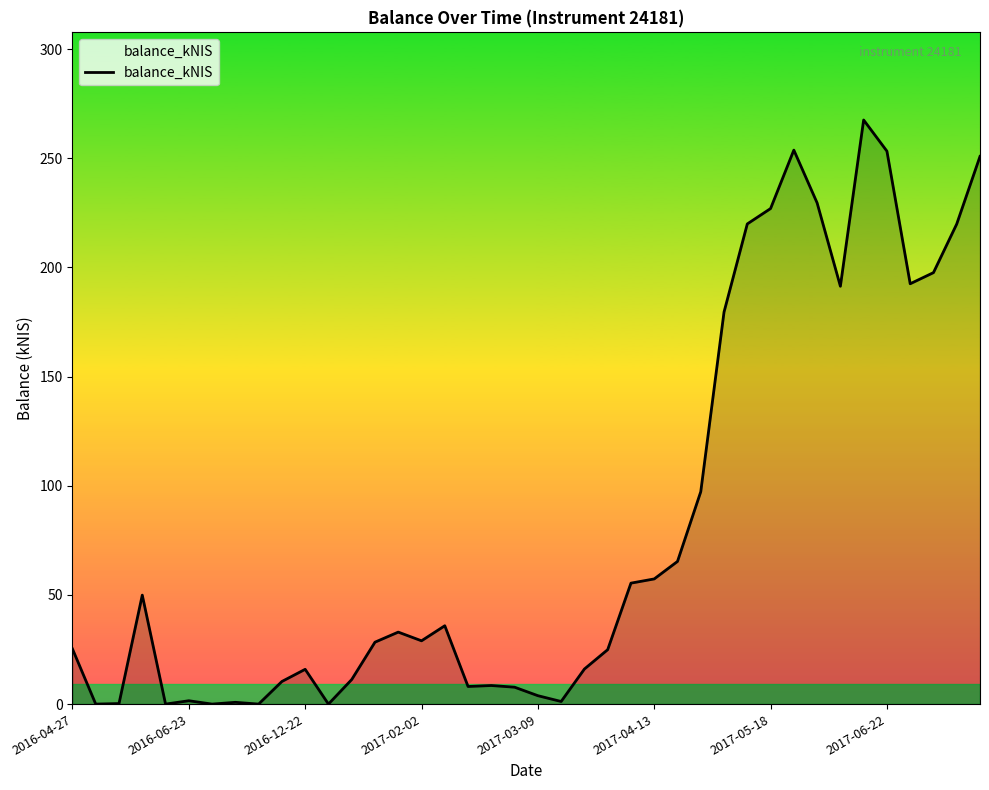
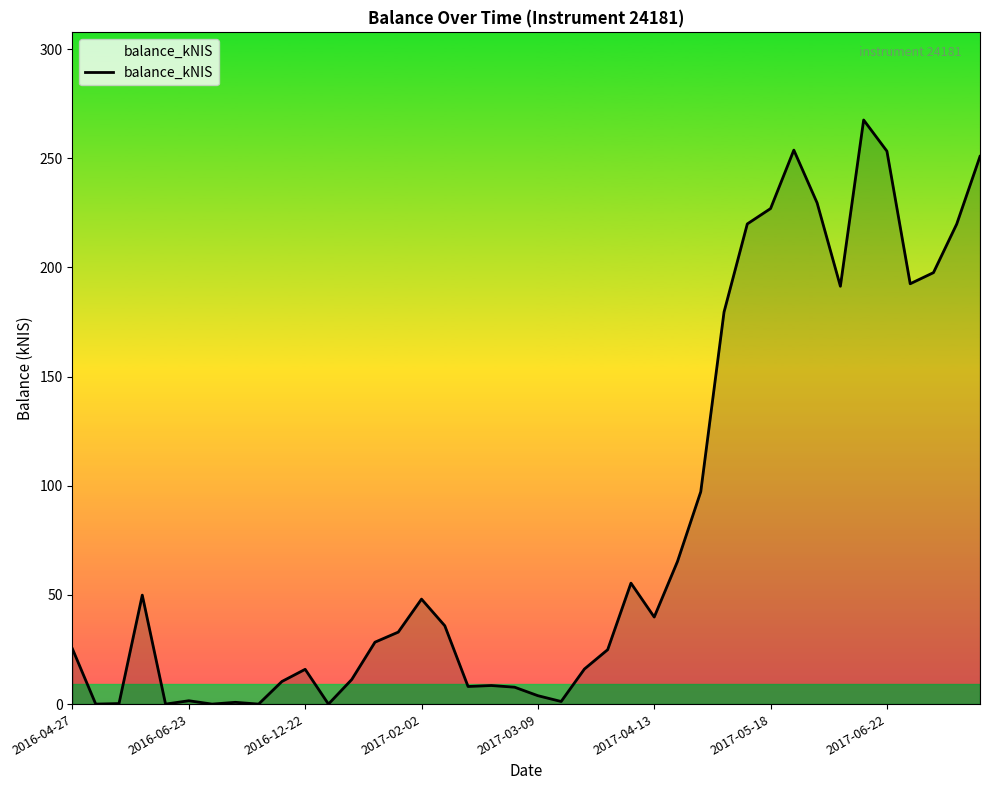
  {
    "2016-04-27": 25,
    "2016-12-22": 16,
-   "2017-02-02": 29,
-   "2017-04-13": 57,
+   "2017-02-02": 48,
+   "2017-04-13": 40,
    "2017-05-18": 227,
    "2017-06-22": 253
  }
